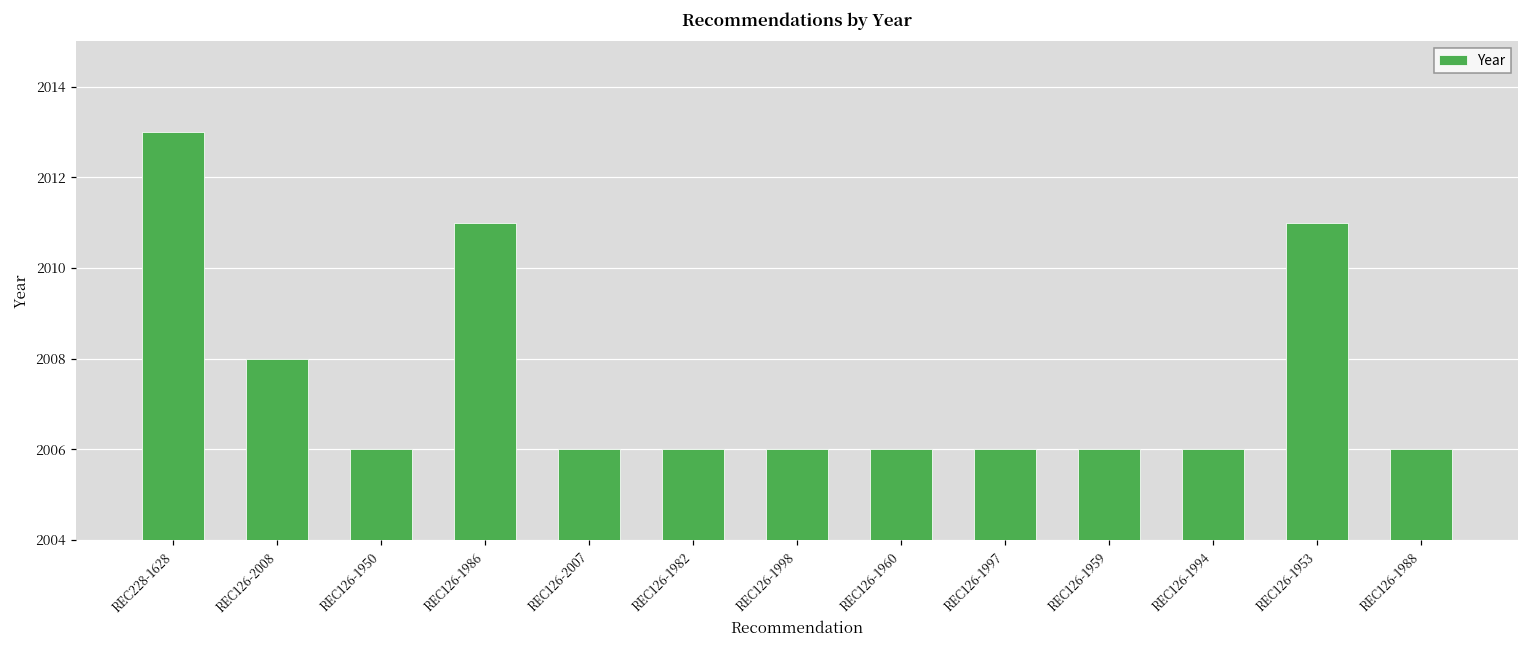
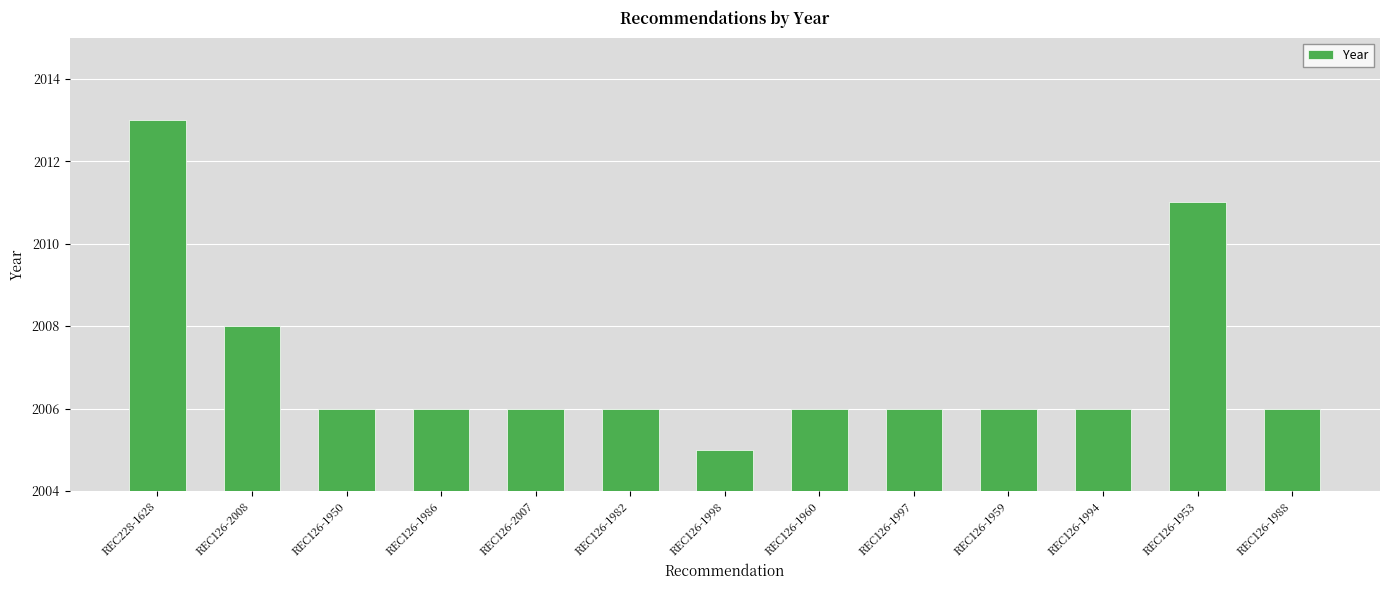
  {
    "REC228-1628": 2013,
    "REC126-2008": 2008,
    "REC126-1950": 2006,
-   "REC126-1986": 2011,
+   "REC126-1986": 2006,
    "REC126-2007": 2006,
    "REC126-1982": 2006,
-   "REC126-1998": 2006,
+   "REC126-1998": 2005,
    "REC126-1960": 2006,
    "REC126-1997": 2006,
    "REC126-1959": 2006,
    "REC126-1994": 2006,
    "REC126-1953": 2011,
    "REC126-1988": 2006
  }
